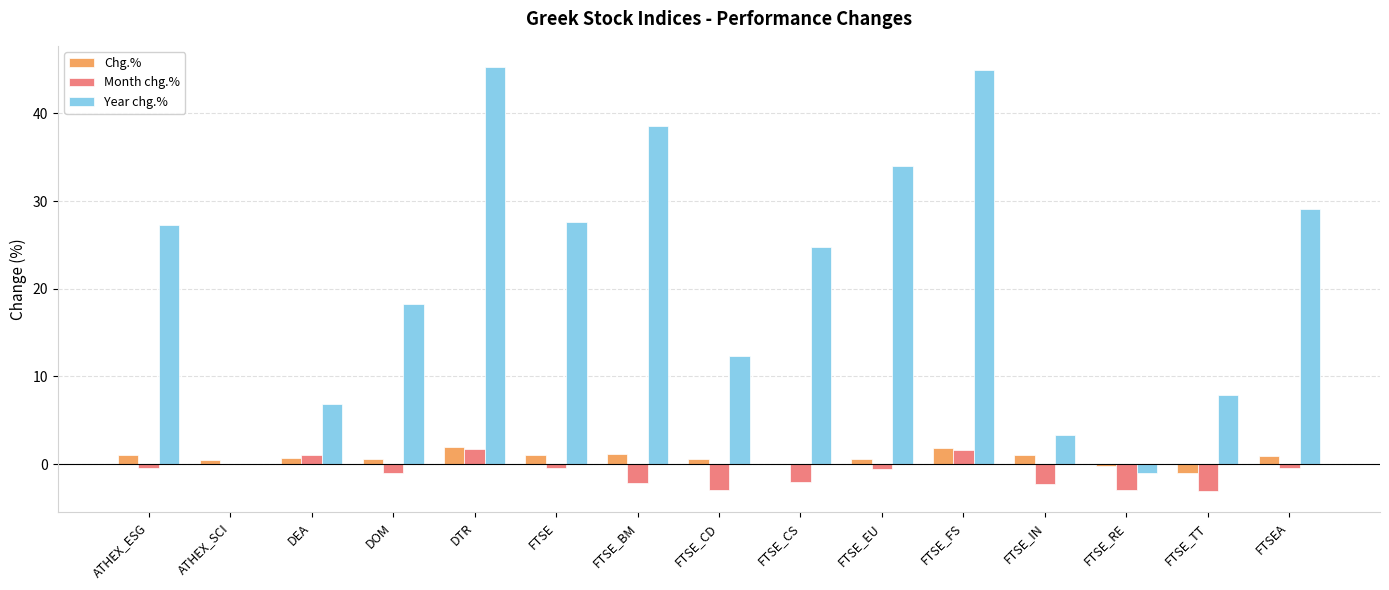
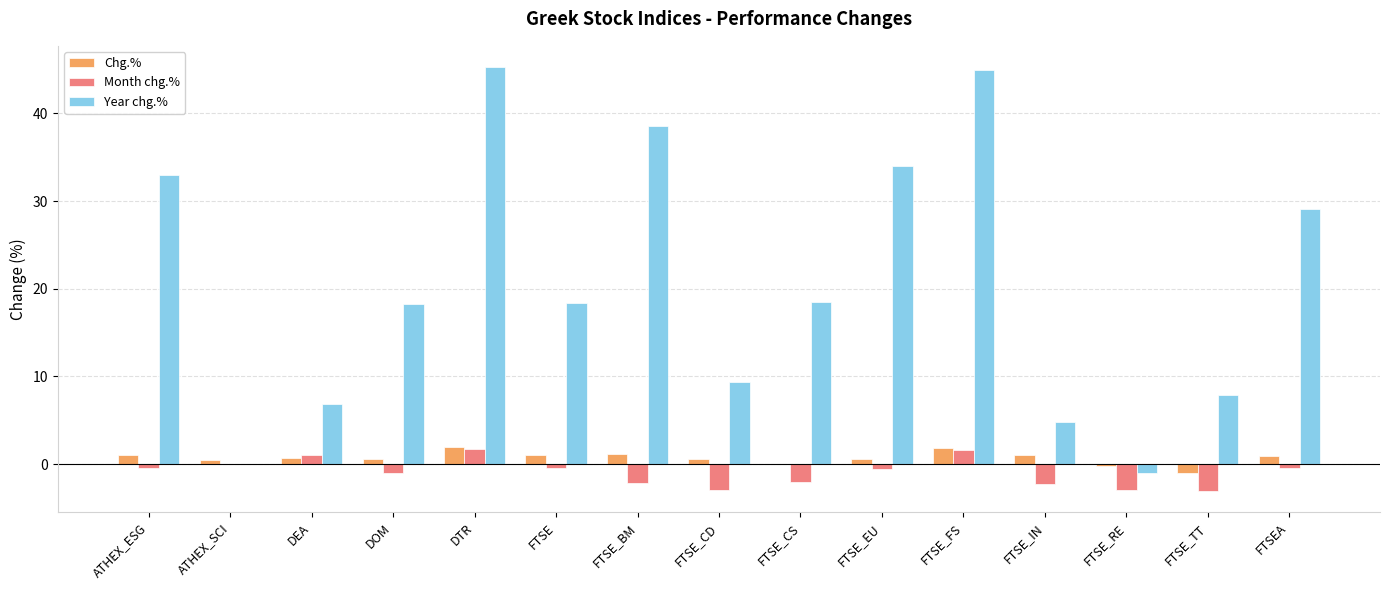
  {
    "Year chg.%": {
-     "ATHEX_ESG": 27,
+     "ATHEX_ESG": 33,
      "ATHEX_SCI": 0,
      "DEA": 7,
      "DOM": 18,
      "DTR": 45,
-     "FTSE": 28,
+     "FTSE": 18,
      "FTSE_BM": 39,
-     "FTSE_CD": 12,
-     "FTSE_CS": 25,
+     "FTSE_CD": 9,
+     "FTSE_CS": 18,
      "FTSE_EU": 34,
      "FTSE_FS": 45,
-     "FTSE_IN": 3,
+     "FTSE_IN": 5,
      "FTSE_RE": -1,
      "FTSE_TT": 8,
      "FTSEA": 29
    }
  }
